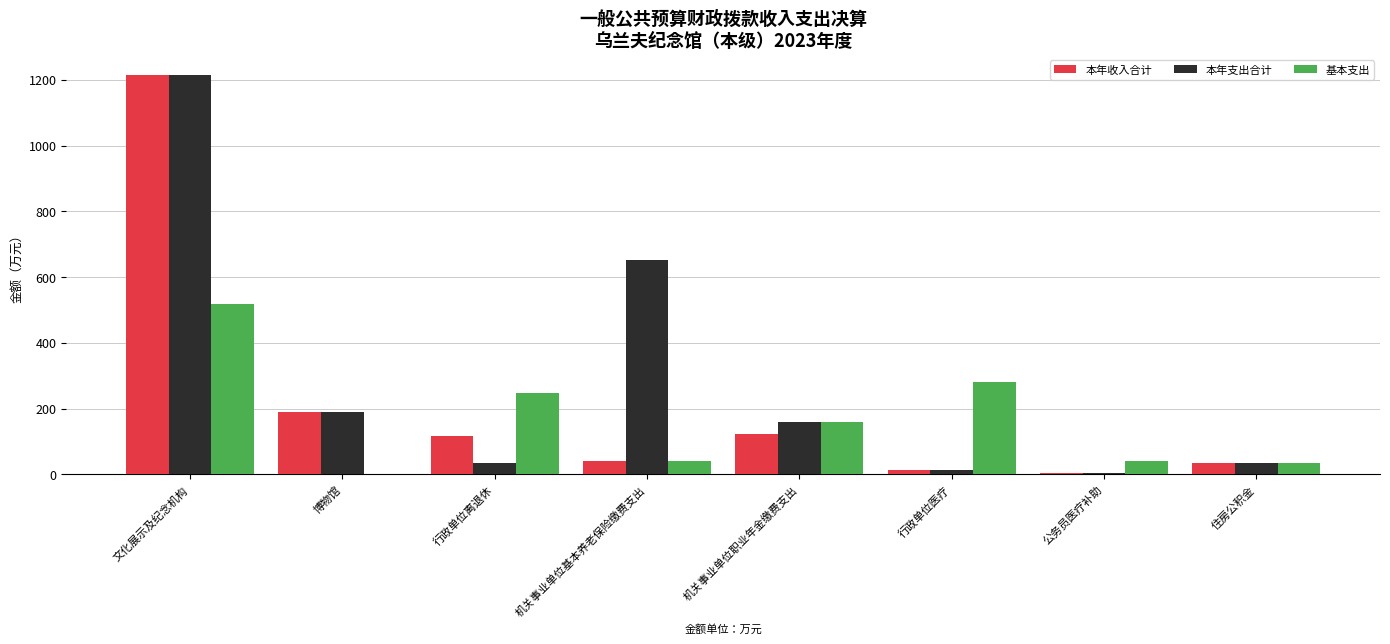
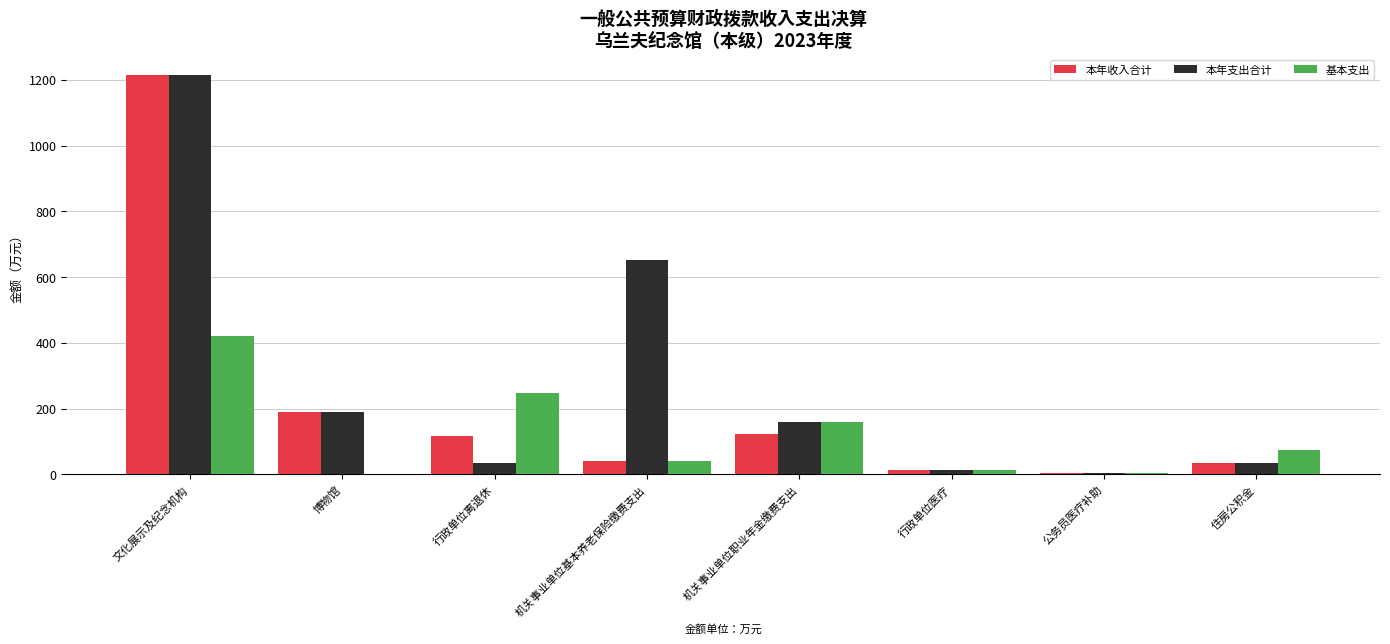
  {
    "本年收入合计": {
      "文化展示及纪念机构": 1220,
      "博物馆": 190,
      "行政单位离退休": 120,
      "机关事业单位基本养老保险缴费支出": 40,
      "机关事业单位职业年金缴费支出": 120,
      "行政单位医疗": 10,
      "住房公积金": 30
    },
    "本年支出合计": {
      "文化展示及纪念机构": 1220,
      "博物馆": 190,
      "行政单位离退休": 30,
      "机关事业单位基本养老保险缴费支出": 650,
      "机关事业单位职业年金缴费支出": 160,
      "行政单位医疗": 10,
      "住房公积金": 30
    },
    "基本支出": {
-     "文化展示及纪念机构": 520,
+     "文化展示及纪念机构": 420,
      "博物馆": 0,
      "行政单位离退休": 250,
      "机关事业单位基本养老保险缴费支出": 40,
      "机关事业单位职业年金缴费支出": 160,
-     "行政单位医疗": 280,
-     "公务员医疗补助": 40,
-     "住房公积金": 30
+     "行政单位医疗": 10,
+     "公务员医疗补助": 10,
+     "住房公积金": 70
    }
  }
